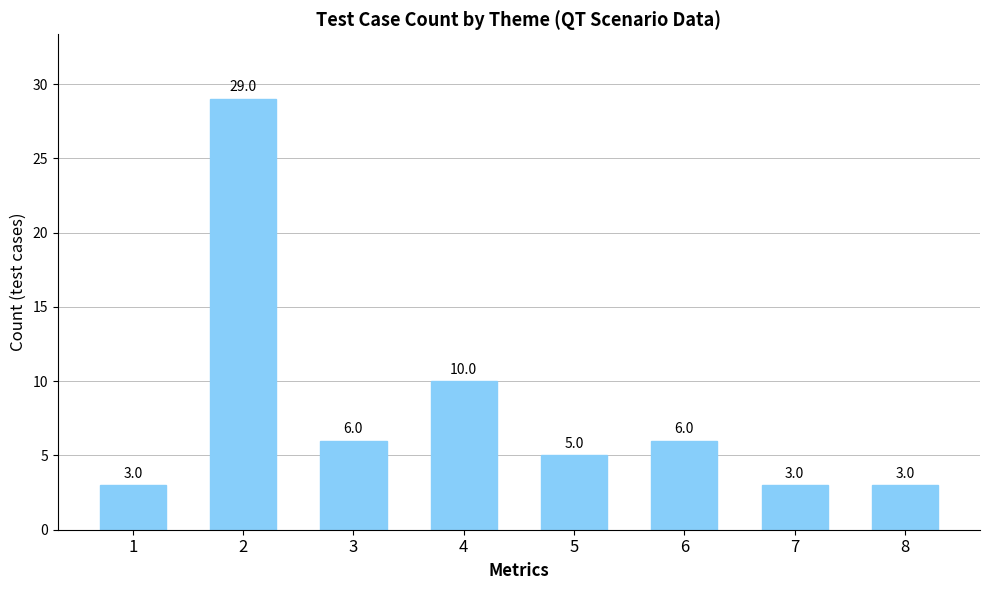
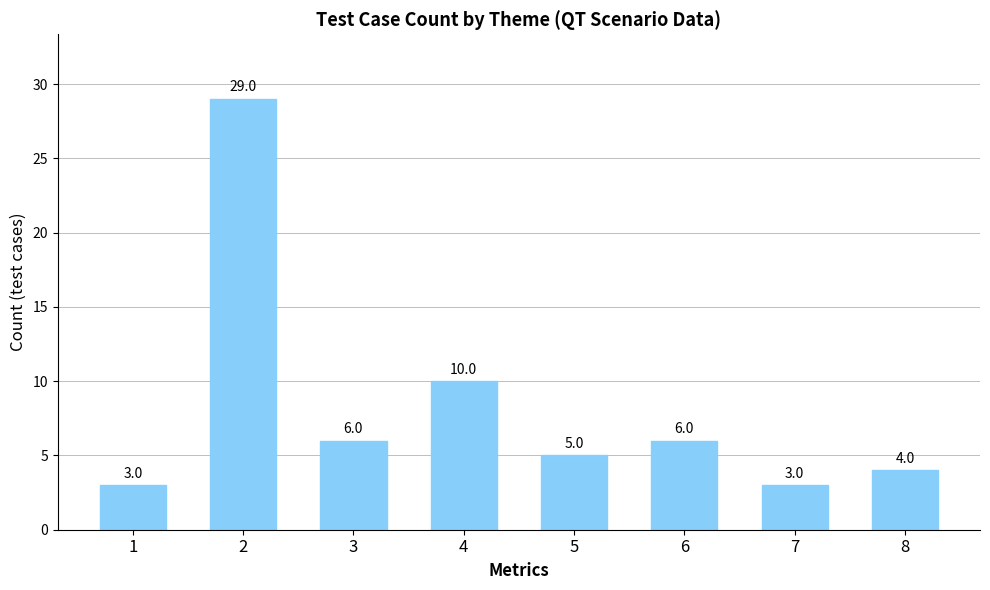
  {
    "1": 3.0,
    "2": 29.0,
    "3": 6.0,
    "4": 10.0,
    "5": 5.0,
    "6": 6.0,
    "7": 3.0,
-   "8": 3.0
+   "8": 4.0
  }
